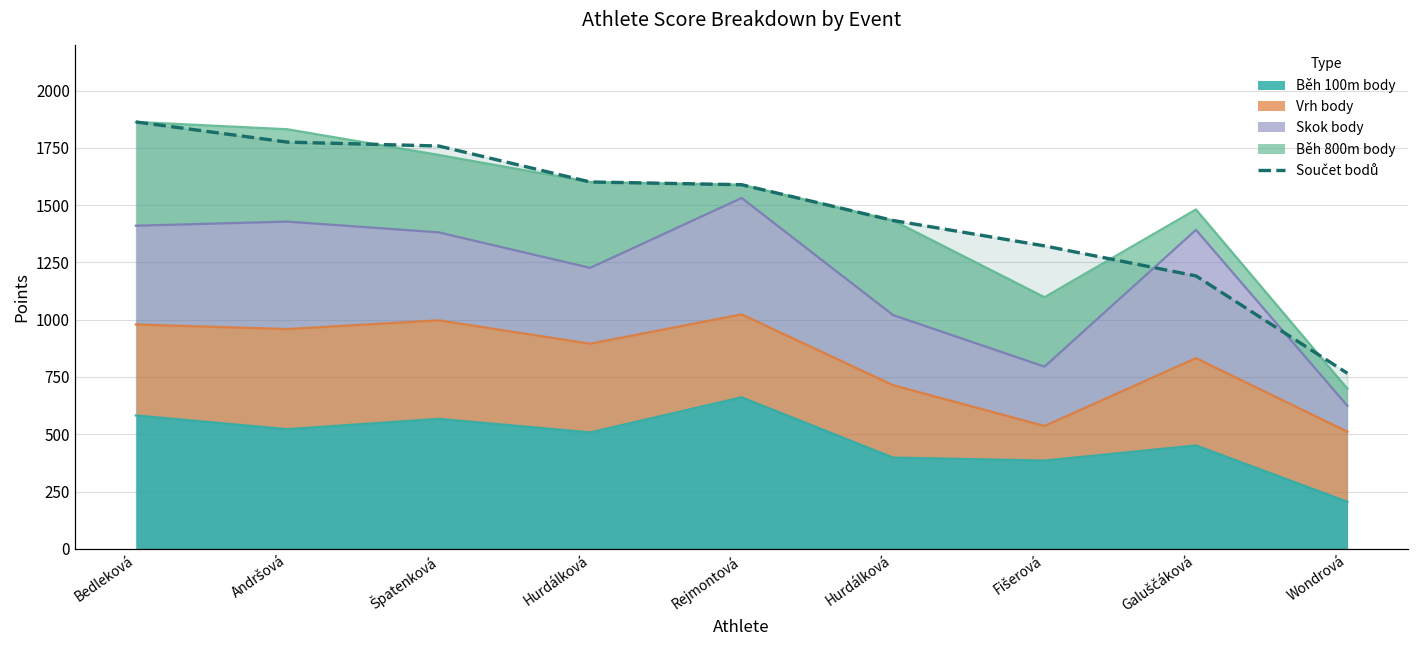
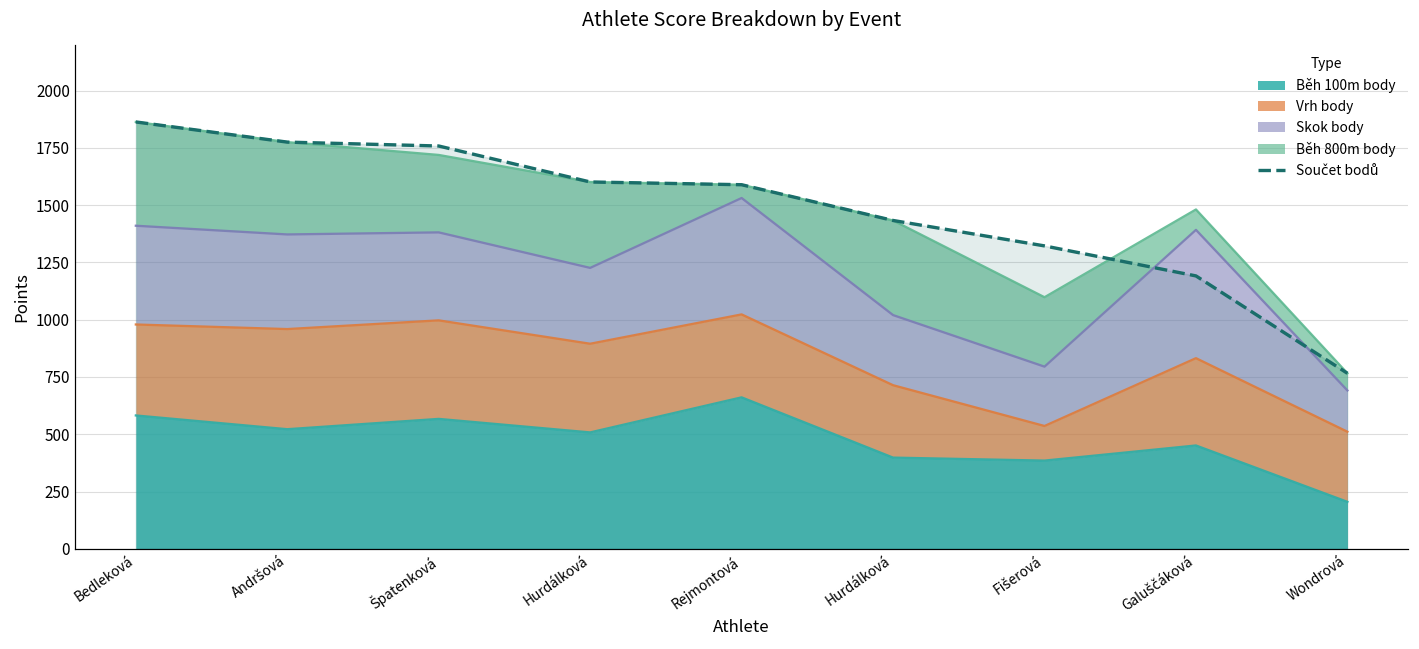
  {
    "Vrh body": {
      "Bedleková": 400,
      "Andršová": 440,
      "Špatenková": 430,
      "Rejmontová": 360,
      "Fišerová": 150,
      "Galuščáková": 380,
      "Wondrová": 310
    },
    "Skok body": {
      "Bedleková": 430,
-     "Andršová": 470,
+     "Andršová": 410,
      "Špatenková": 380,
      "Rejmontová": 510,
      "Fišerová": 260,
      "Galuščáková": 560,
-     "Wondrová": 110
+     "Wondrová": 180
    },
    "Součet bodů": {
      "Špatenková": 1760,
      "Fišerová": 1320,
      "Galuščáková": 1190
    }
  }
